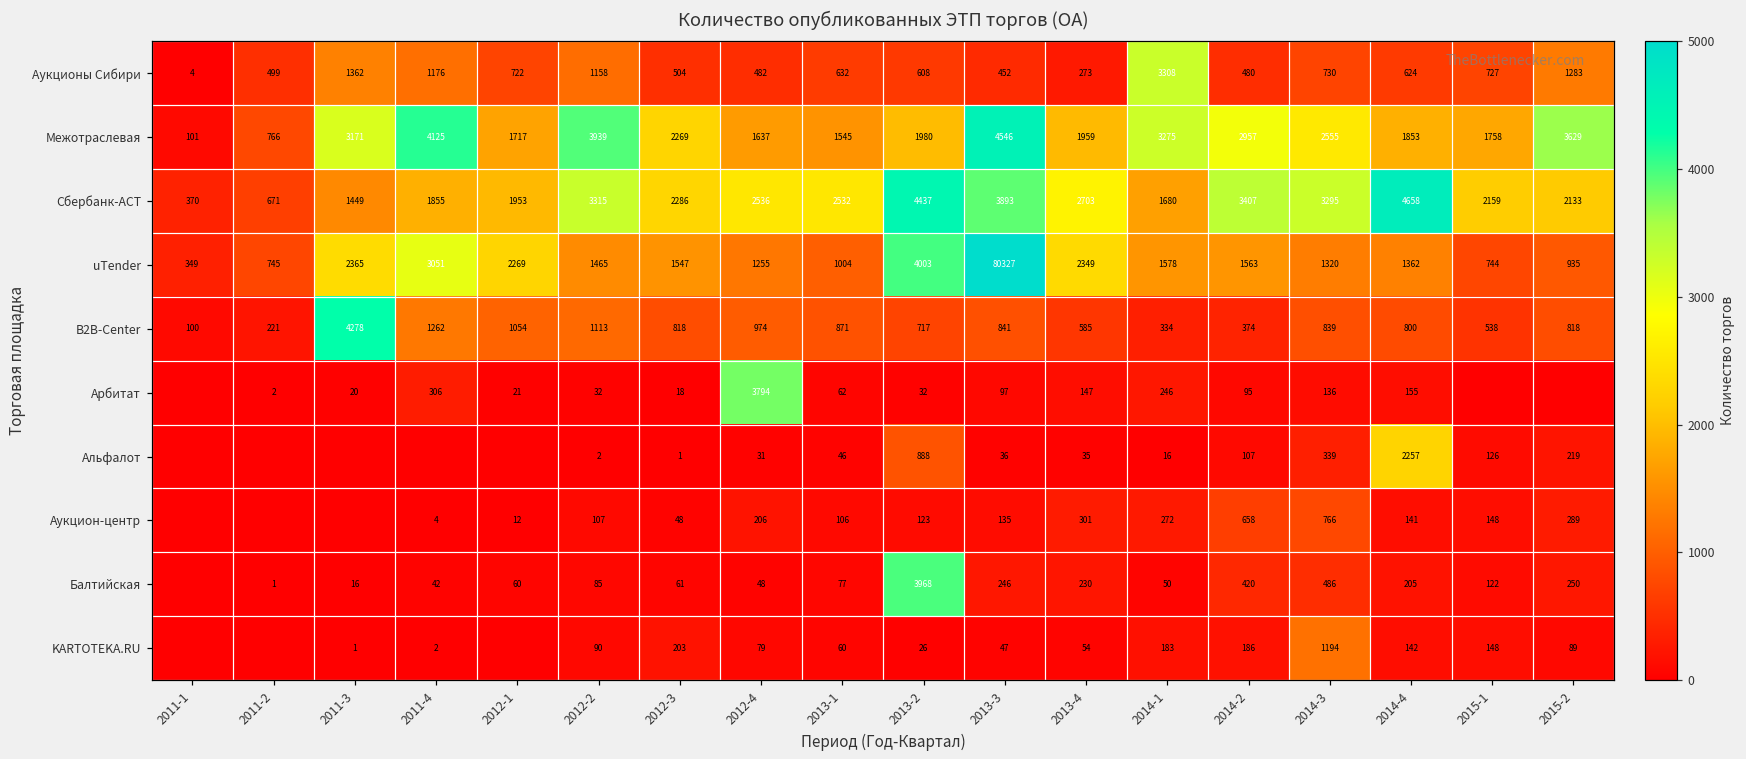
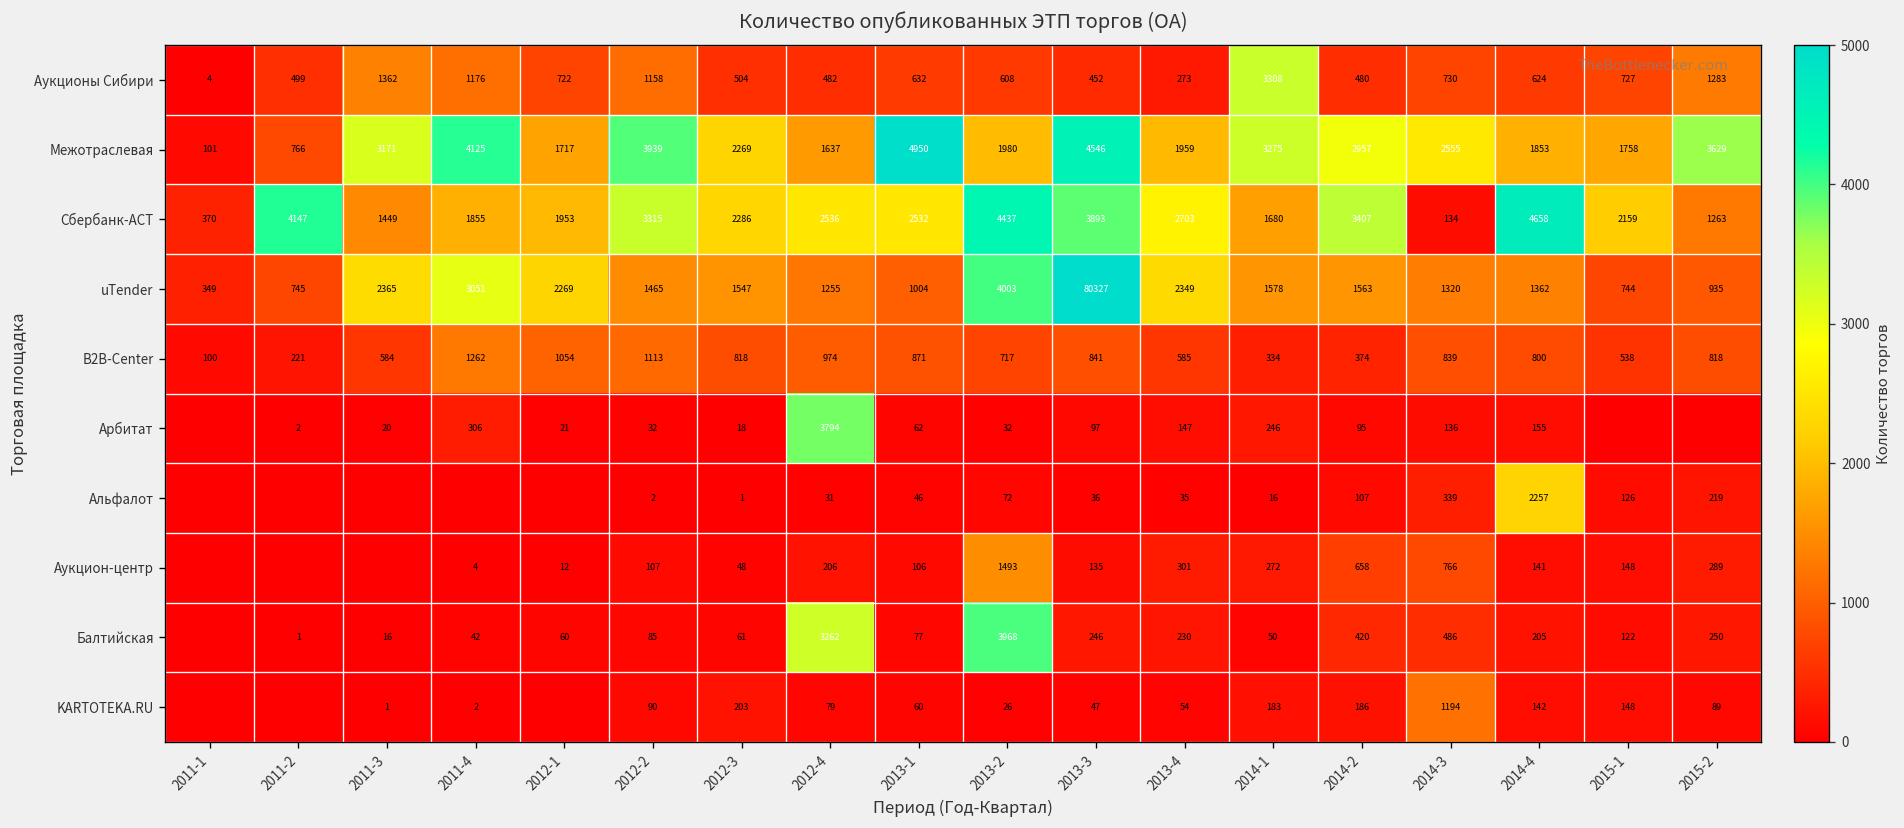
  {
    "Аукционы Сибири": {
      "2011-1": 4,
      "2011-2": 499,
      "2011-3": 1362,
      "2011-4": 1176,
      "2012-1": 722,
      "2012-2": 1158,
      "2012-3": 504,
      "2012-4": 482,
      "2013-1": 632,
      "2013-2": 608,
      "2013-3": 452,
      "2013-4": 273,
      "2014-1": 3308,
      "2014-2": 480,
      "2014-3": 730,
      "2014-4": 624,
      "2015-2": 1283
    },
    "Межотраслевая": {
      "2011-1": 101,
      "2011-2": 766,
      "2011-3": 3171,
      "2011-4": 4125,
      "2012-1": 1717,
      "2012-2": 3939,
      "2012-3": 2269,
      "2012-4": 1637,
-     "2013-1": 1545,
+     "2013-1": 4950,
      "2013-2": 1980,
      "2013-3": 4546,
      "2013-4": 1959,
      "2014-1": 3275,
      "2014-2": 2957,
      "2014-3": 2555,
      "2014-4": 1853,
      "2015-1": 1758,
      "2015-2": 3629
    },
    "Сбербанк-АСТ": {
      "2011-1": 370,
-     "2011-2": 671,
+     "2011-2": 4147,
      "2011-3": 1449,
      "2011-4": 1855,
      "2012-1": 1953,
      "2012-2": 3315,
      "2012-3": 2286,
      "2012-4": 2536,
      "2013-1": 2532,
      "2013-2": 4437,
      "2013-3": 3893,
      "2013-4": 2703,
      "2014-1": 1680,
      "2014-2": 3407,
-     "2014-3": 3295,
+     "2014-3": 134,
      "2014-4": 4658,
      "2015-1": 2159,
-     "2015-2": 2133
+     "2015-2": 1263
    },
    "uTender": {
      "2011-1": 349,
      "2011-2": 745,
      "2011-3": 2365,
      "2011-4": 3051,
      "2012-1": 2269,
      "2012-2": 1465,
      "2012-3": 1547,
      "2012-4": 1255,
      "2013-1": 1004,
      "2013-2": 4003,
      "2013-3": 80327,
      "2013-4": 2349,
      "2014-1": 1578,
      "2014-2": 1563,
      "2014-3": 1320,
      "2014-4": 1362,
      "2015-1": 744,
      "2015-2": 935
    },
    "B2B-Center": {
      "2011-1": 100,
      "2011-2": 221,
-     "2011-3": 4278,
+     "2011-3": 584,
      "2011-4": 1262,
      "2012-1": 1054,
      "2012-2": 1113,
      "2012-3": 818,
      "2012-4": 974,
      "2013-1": 871,
      "2013-2": 717,
      "2013-3": 841,
      "2013-4": 585,
      "2014-1": 334,
      "2014-2": 374,
      "2014-3": 839,
      "2014-4": 800,
      "2015-1": 538,
      "2015-2": 818
    },
    "Арбитат": {
      "2011-2": 2,
      "2011-3": 20,
      "2011-4": 306,
      "2012-1": 21,
      "2012-2": 32,
      "2012-3": 18,
      "2012-4": 3794,
      "2013-1": 62,
      "2013-2": 32,
      "2013-3": 97,
      "2013-4": 147,
      "2014-1": 246,
      "2014-2": 95,
      "2014-3": 136,
      "2014-4": 155
    },
    "Альфалот": {
      "2012-2": 2,
      "2012-3": 1,
      "2012-4": 31,
      "2013-1": 46,
-     "2013-2": 888,
+     "2013-2": 72,
      "2013-3": 36,
      "2013-4": 35,
      "2014-1": 16,
      "2014-2": 107,
      "2014-3": 339,
      "2014-4": 2257,
      "2015-1": 126,
      "2015-2": 219
    },
    "Аукцион-центр": {
      "2011-4": 4,
      "2012-1": 12,
      "2012-2": 107,
      "2012-3": 48,
      "2012-4": 206,
      "2013-1": 106,
-     "2013-2": 123,
+     "2013-2": 1493,
      "2013-3": 135,
      "2013-4": 301,
      "2014-1": 272,
      "2014-2": 658,
      "2014-3": 766,
      "2014-4": 141,
      "2015-1": 148,
      "2015-2": 289
    },
    "Балтийская": {
      "2011-2": 1,
      "2011-3": 16,
      "2011-4": 42,
      "2012-1": 60,
      "2012-2": 85,
      "2012-3": 61,
-     "2012-4": 48,
+     "2012-4": 3262,
      "2013-1": 77,
      "2013-2": 3968,
      "2013-3": 246,
      "2013-4": 230,
      "2014-1": 50,
      "2014-2": 420,
      "2014-3": 486,
      "2014-4": 205,
      "2015-1": 122,
      "2015-2": 250
    },
    "KARTOTEKA.RU": {
      "2011-3": 1,
      "2011-4": 2,
      "2012-2": 90,
      "2012-3": 203,
      "2012-4": 79,
      "2013-1": 60,
      "2013-2": 26,
      "2013-3": 47,
      "2013-4": 54,
      "2014-1": 183,
      "2014-2": 186,
      "2014-3": 1194,
      "2014-4": 142,
      "2015-1": 148,
      "2015-2": 89
    }
  }
